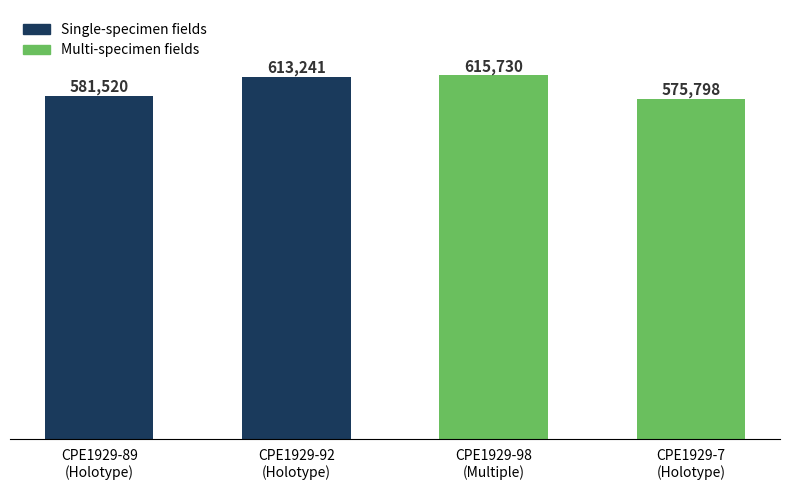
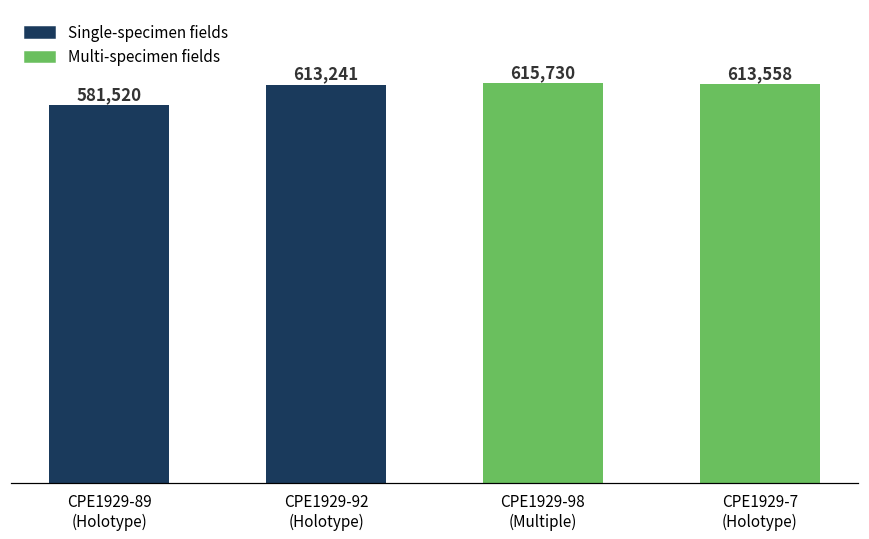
  {
    "CPE1929-89 (Holotype)": "581,520",
    "CPE1929-92 (Holotype)": "613,241",
    "CPE1929-98 (Multiple)": "615,730",
-   "CPE1929-7 (Holotype)": "575,798"
+   "CPE1929-7 (Holotype)": "613,558"
  }
